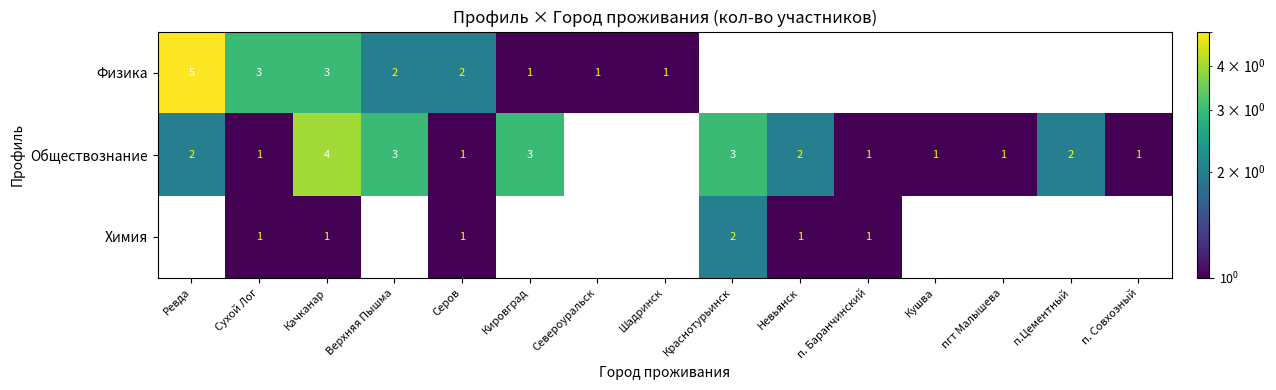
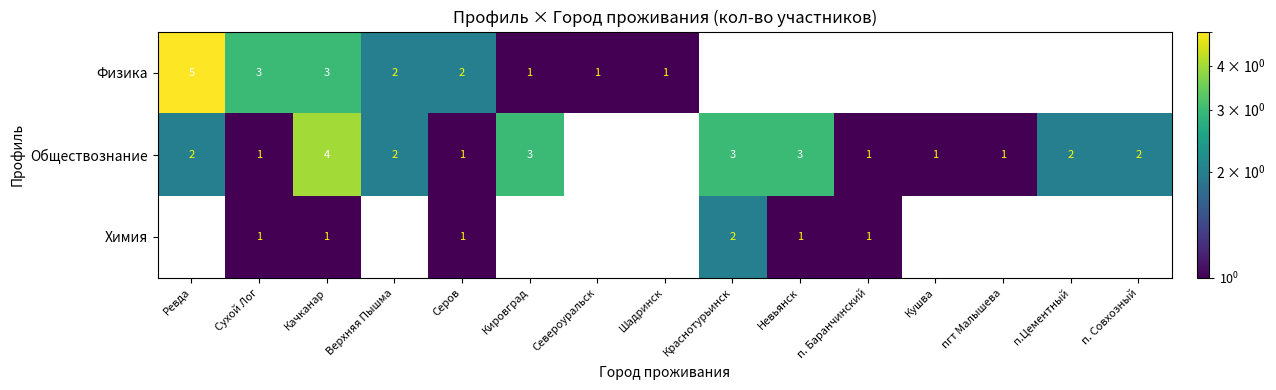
  {
    "Физика": {
      "Ревда": 5,
      "Сухой Лог": 3,
      "Качканар": 3,
      "Верхняя Пышма": 2,
      "Серов": 2,
      "Кировград": 1,
      "Североуральск": 1,
      "Шадринск": 1
    },
    "Обществознание": {
      "Ревда": 2,
      "Сухой Лог": 1,
      "Качканар": 4,
-     "Верхняя Пышма": 3,
+     "Верхняя Пышма": 2,
      "Серов": 1,
      "Кировград": 3,
      "Краснотурьинск": 3,
-     "Невьянск": 2,
+     "Невьянск": 3,
      "п. Баранчинский": 1,
      "Кушва": 1,
      "пгт Малышева": 1,
      "п.Цементный": 2,
-     "п. Совхозный": 1
+     "п. Совхозный": 2
    },
    "Химия": {
      "Сухой Лог": 1,
      "Качканар": 1,
      "Серов": 1,
      "Краснотурьинск": 2,
      "Невьянск": 1,
      "п. Баранчинский": 1
    }
  }
